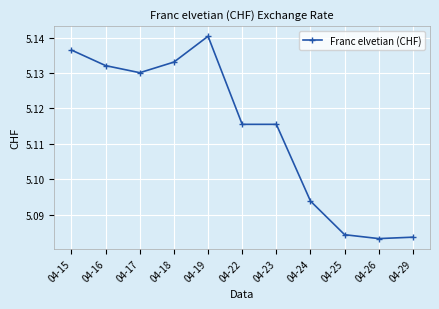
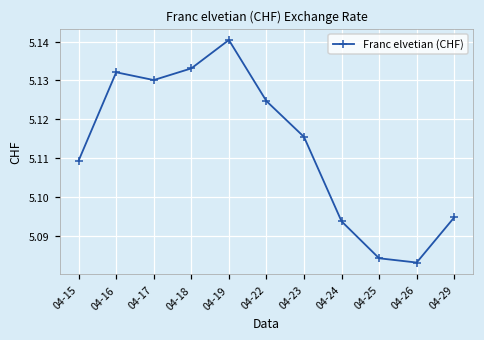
  {
-   "04-15": 5.137,
+   "04-15": 5.109,
    "04-16": 5.132,
    "04-17": 5.130,
    "04-18": 5.133,
    "04-19": 5.140,
-   "04-22": 5.116,
+   "04-22": 5.125,
    "04-23": 5.116,
    "04-24": 5.094,
    "04-25": 5.084,
    "04-26": 5.083,
-   "04-29": 5.084
+   "04-29": 5.095
  }
